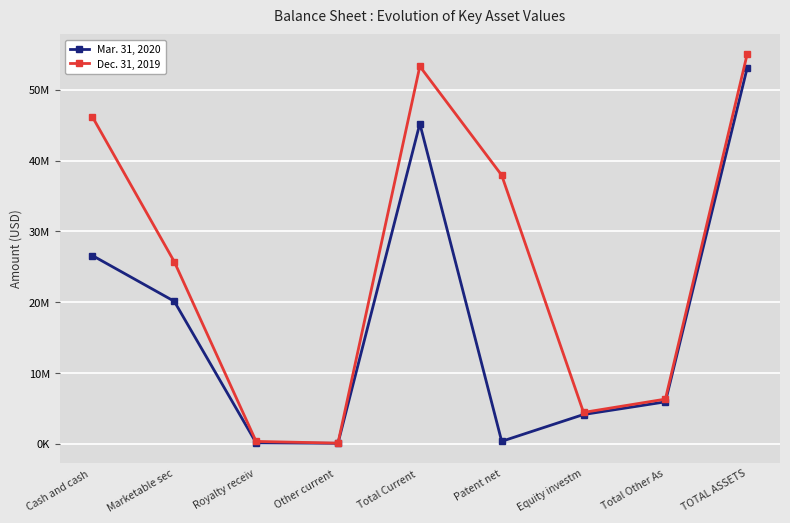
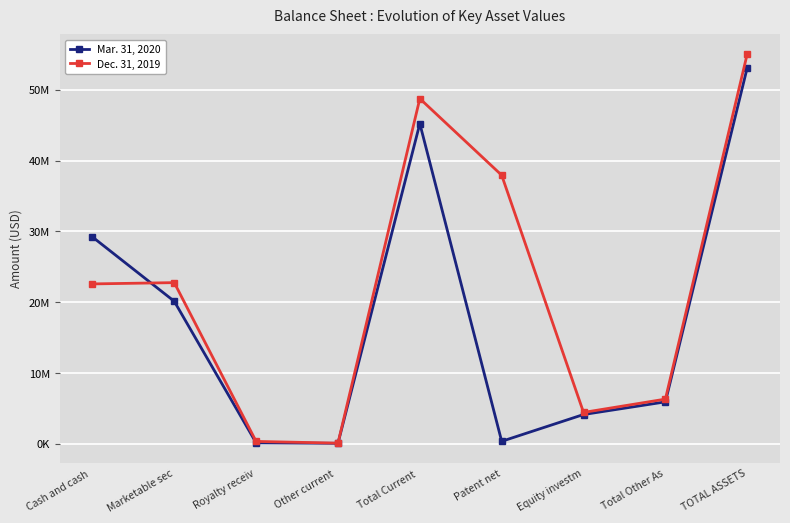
  {
    "Mar. 31, 2020": {
-     "Cash and cash": 27000000,
+     "Cash and cash": 29000000,
      "Marketable sec": 20000000,
      "Total Current": 45000000,
      "Patent net": 0,
      "Total Other As": 6000000,
      "TOTAL ASSETS": 53000000
    },
    "Dec. 31, 2019": {
-     "Cash and cash": 46000000,
-     "Marketable sec": 26000000,
-     "Total Current": 53000000,
+     "Cash and cash": 23000000,
+     "Marketable sec": 23000000,
+     "Total Current": 49000000,
      "Patent net": 38000000,
      "Total Other As": 6000000,
      "TOTAL ASSETS": 55000000
    }
  }
